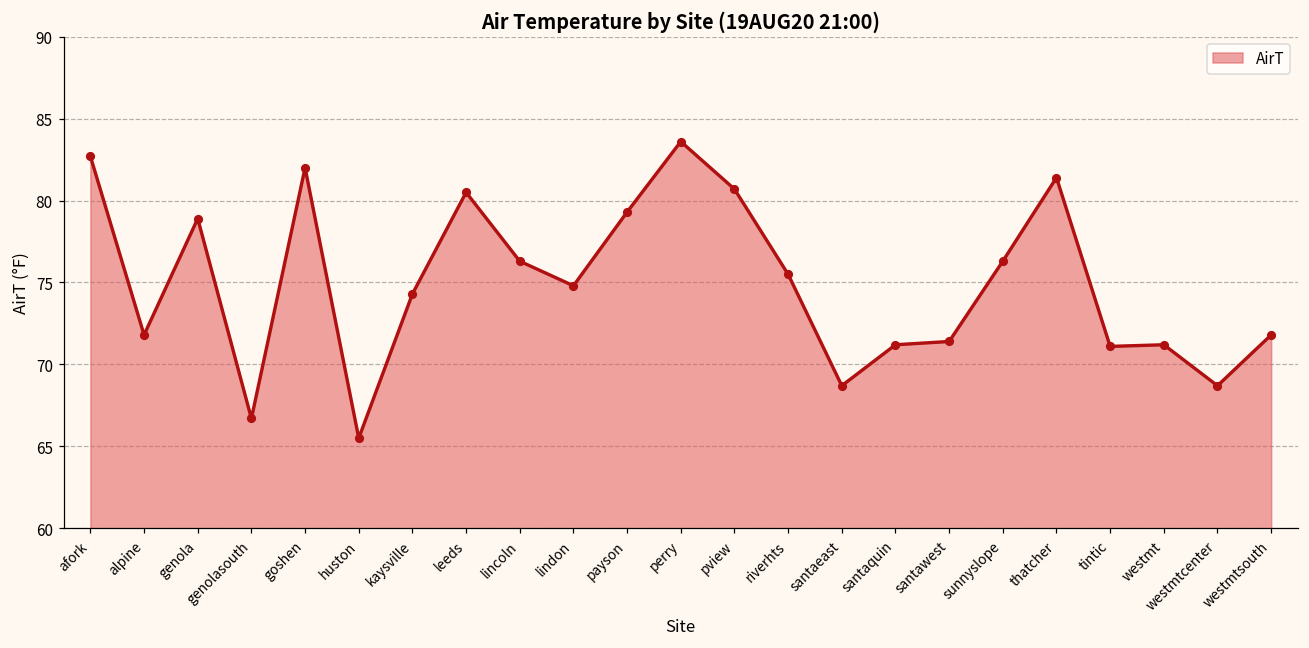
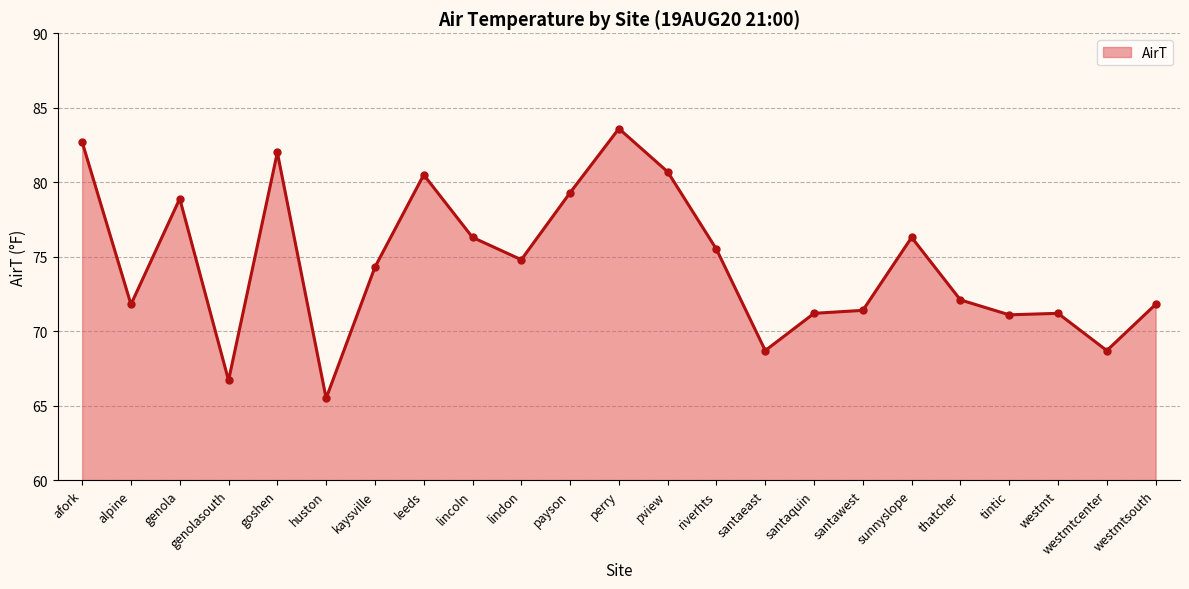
  {
    "afork": 82.7,
    "alpine": 71.8,
    "genola": 78.9,
    "genolasouth": 66.7,
    "goshen": 82.0,
    "huston": 65.5,
    "kaysville": 74.3,
    "leeds": 80.5,
    "lincoln": 76.3,
    "lindon": 74.8,
    "payson": 79.3,
    "perry": 83.6,
    "pview": 80.7,
    "riverhts": 75.5,
    "santaeast": 68.7,
    "santaquin": 71.2,
    "santawest": 71.4,
    "sunnyslope": 76.3,
-   "thatcher": 81.4,
+   "thatcher": 72.1,
    "tintic": 71.1,
    "westmt": 71.2,
    "westmtcenter": 68.7,
    "westmtsouth": 71.8
  }
